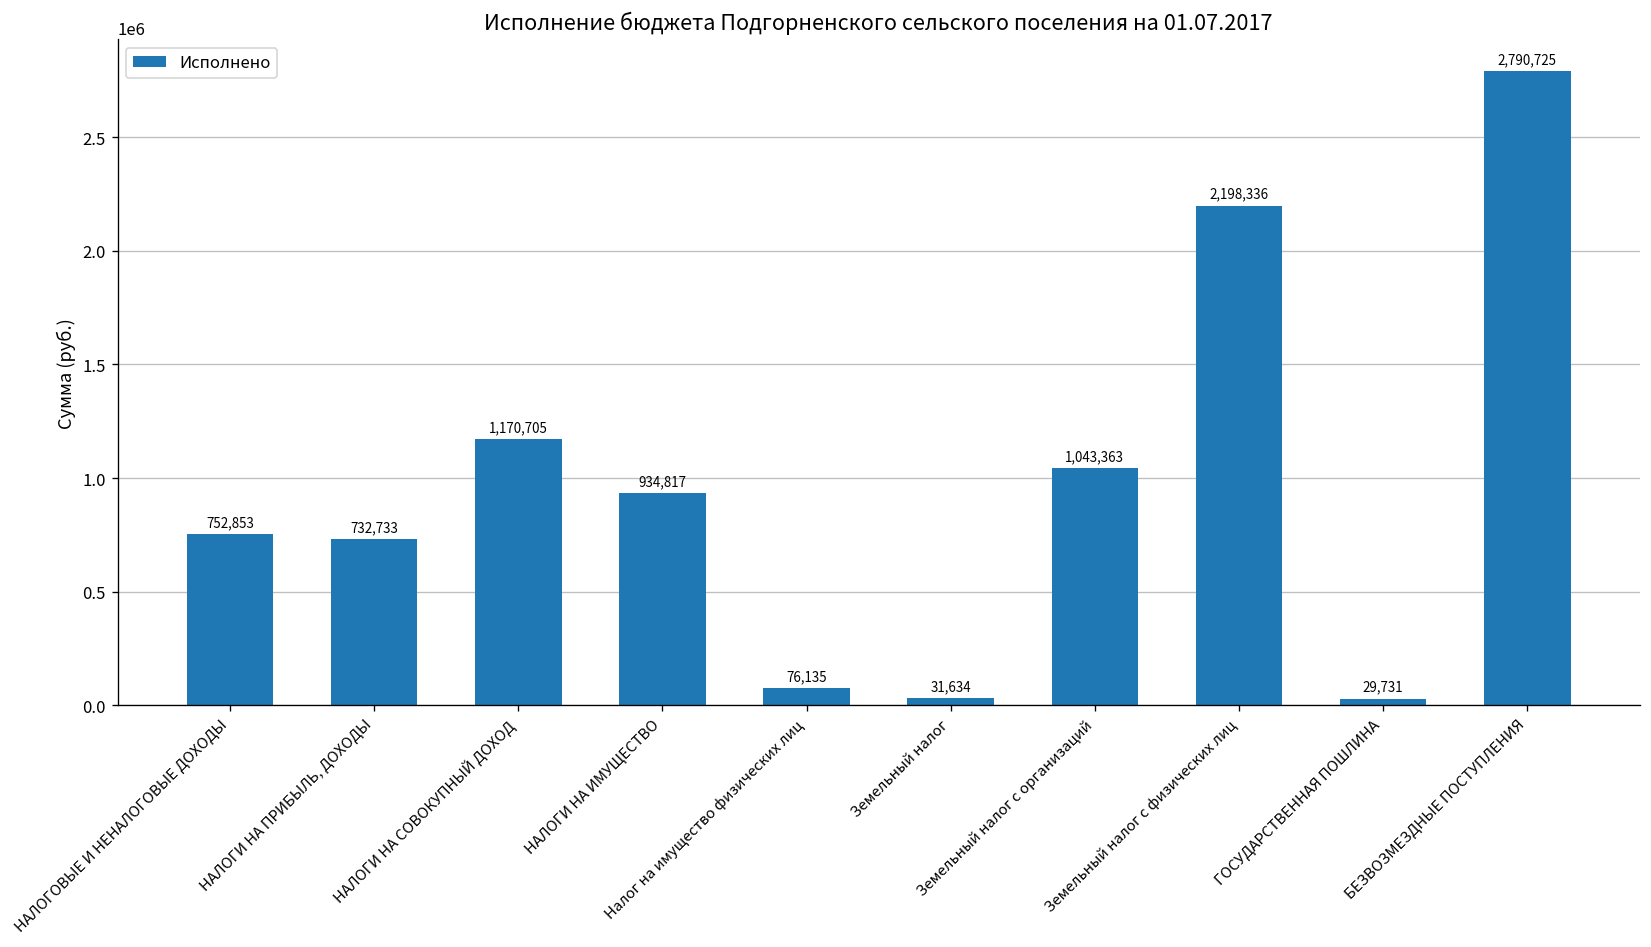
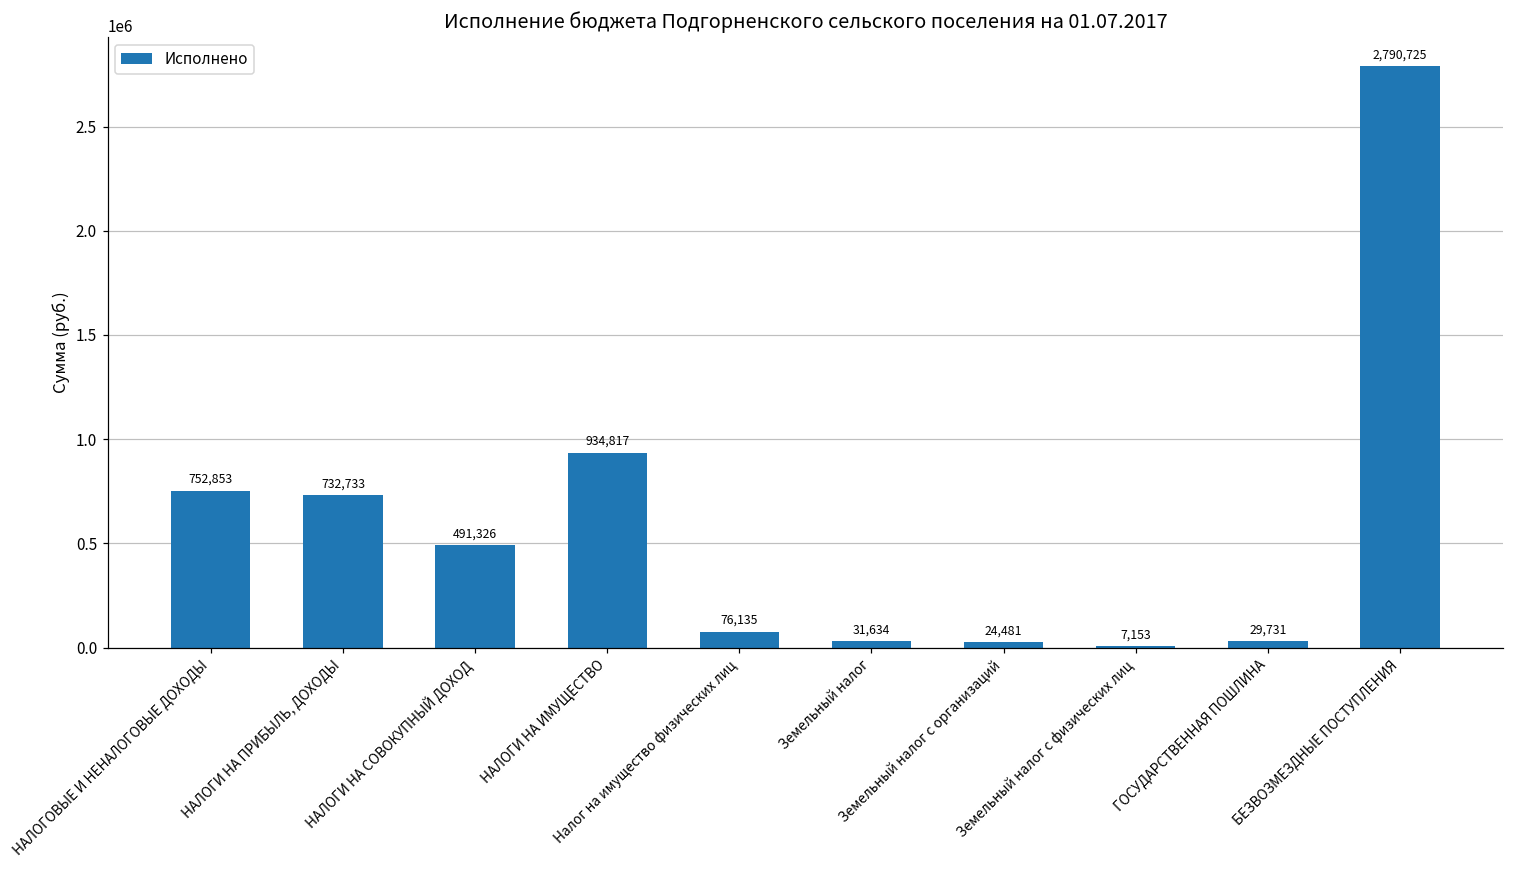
  {
    "НАЛОГОВЫЕ И НЕНАЛОГОВЫЕ ДОХОДЫ": "752,853",
    "НАЛОГИ НА ПРИБЫЛЬ, ДОХОДЫ": "732,733",
-   "НАЛОГИ НА СОВОКУПНЫЙ ДОХОД": "1,170,705",
+   "НАЛОГИ НА СОВОКУПНЫЙ ДОХОД": "491,326",
    "НАЛОГИ НА ИМУЩЕСТВО": "934,817",
    "Налог на имущество физических лиц": "76,135",
    "Земельный налог": "31,634",
-   "Земельный налог с организаций": "1,043,363",
-   "Земельный налог с физических лиц": "2,198,336",
+   "Земельный налог с организаций": "24,481",
+   "Земельный налог с физических лиц": "7,153",
    "ГОСУДАРСТВЕННАЯ ПОШЛИНА": "29,731",
    "БЕЗВОЗМЕЗДНЫЕ ПОСТУПЛЕНИЯ": "2,790,725"
  }
